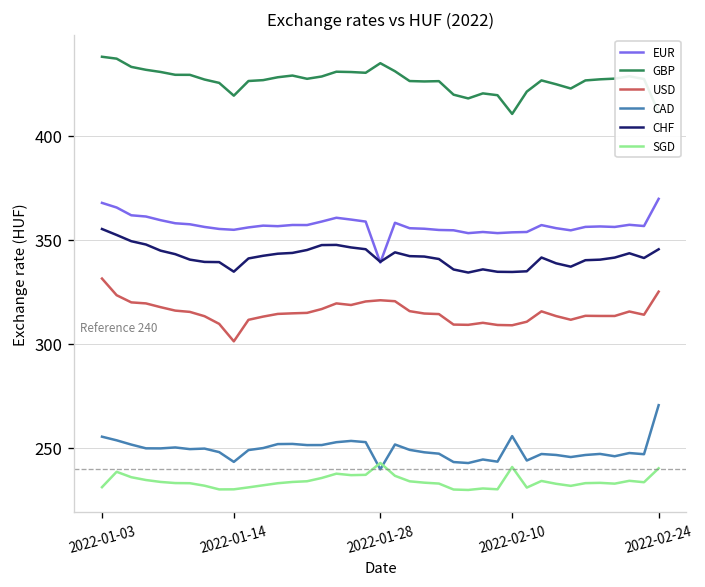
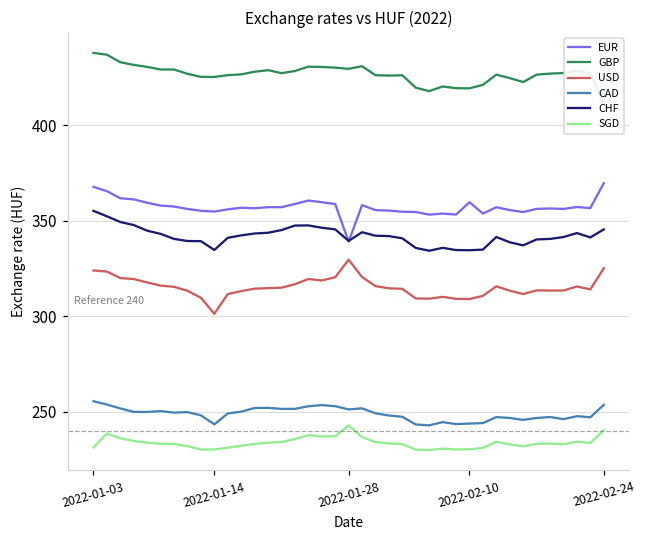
  {
    "EUR": {
      "2022-01-03": 368,
      "2022-01-14": 355,
-     "2022-02-10": 354,
+     "2022-02-10": 360,
      "2022-02-24": 370
    },
    "GBP": {
      "2022-01-03": 438,
-     "2022-01-14": 419,
-     "2022-01-28": 435,
-     "2022-02-10": 410
+     "2022-01-14": 425,
+     "2022-01-28": 429,
+     "2022-02-10": 419
    },
    "USD": {
-     "2022-01-03": 331,
+     "2022-01-03": 324,
      "2022-01-14": 301,
-     "2022-01-28": 321,
+     "2022-01-28": 330,
      "2022-02-10": 309,
      "2022-02-24": 325
    },
    "CAD": {
      "2022-01-03": 255,
      "2022-01-14": 243,
-     "2022-01-28": 240,
-     "2022-02-10": 256,
-     "2022-02-24": 271
+     "2022-01-28": 251,
+     "2022-02-10": 244,
+     "2022-02-24": 254
    },
    "CHF": {
      "2022-01-03": 355,
      "2022-01-14": 335,
      "2022-02-10": 335,
      "2022-02-24": 345
    },
    "SGD": {
      "2022-01-03": 231,
      "2022-01-14": 230,
      "2022-01-28": 243,
-     "2022-02-10": 241,
+     "2022-02-10": 230,
      "2022-02-24": 240
    }
  }
